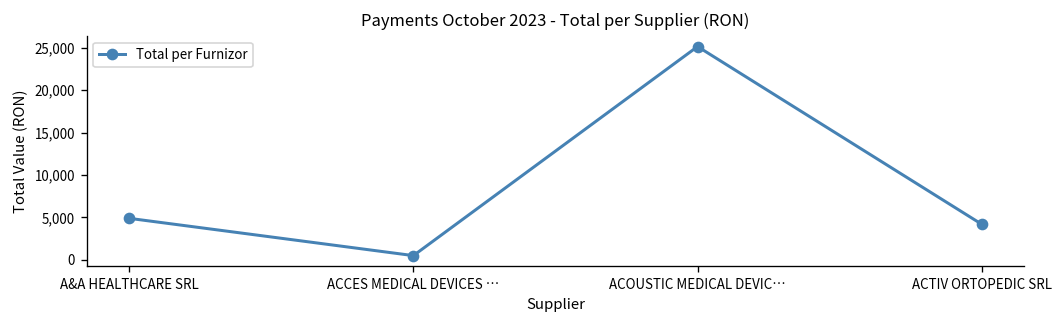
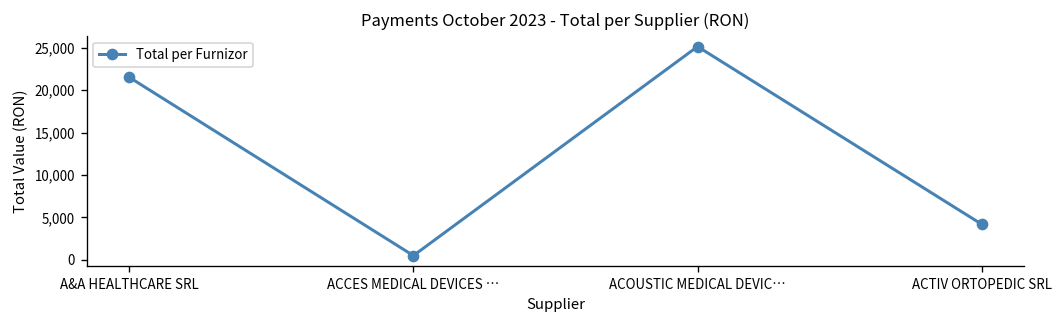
  {
-   "A&A HEALTHCARE SRL": "5,000",
+   "A&A HEALTHCARE SRL": "22,000",
    "ACCES MEDICAL DEVICES …": "0",
    "ACOUSTIC MEDICAL DEVIC…": "25,000",
    "ACTIV ORTOPEDIC SRL": "4,000"
  }
